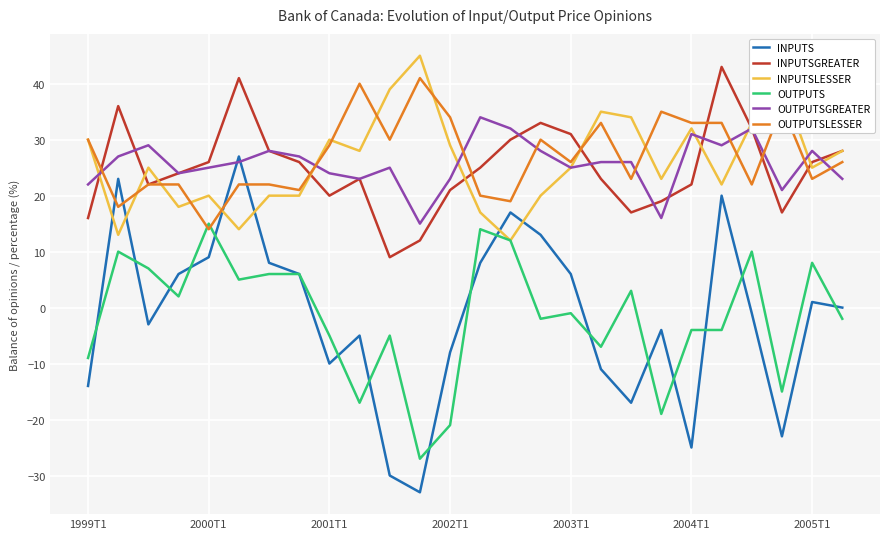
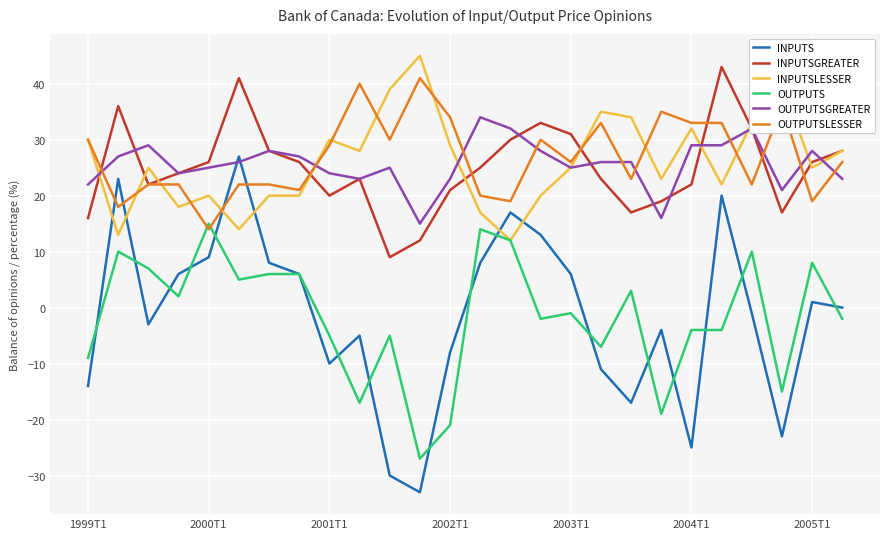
  {
    "INPUTS": {
      "1999T1": -14,
      "2000T1": 9,
      "2001T1": -10,
      "2002T1": -8,
      "2003T1": 6,
      "2004T1": -25,
      "2005T1": 1
    },
    "INPUTSGREATER": {
      "1999T1": 16,
      "2000T1": 26,
      "2001T1": 20,
      "2002T1": 21,
      "2003T1": 31,
      "2004T1": 22,
      "2005T1": 26
    },
    "INPUTSLESSER": {
      "2000T1": 20,
      "2001T1": 30,
      "2002T1": 29,
      "2004T1": 32,
      "2005T1": 25
    },
    "OUTPUTS": {
      "1999T1": -9,
      "2000T1": 15,
      "2001T1": -5,
      "2002T1": -21,
      "2003T1": -1,
      "2004T1": -4,
      "2005T1": 8
    },
    "OUTPUTSGREATER": {
      "1999T1": 22,
      "2000T1": 25,
      "2001T1": 24,
      "2002T1": 23,
-     "2004T1": 31,
+     "2004T1": 29,
      "2005T1": 28
    },
    "OUTPUTSLESSER": {
      "2000T1": 14,
      "2001T1": 29,
      "2002T1": 34,
      "2003T1": 26,
      "2004T1": 33,
-     "2005T1": 23
+     "2005T1": 19
    }
  }
